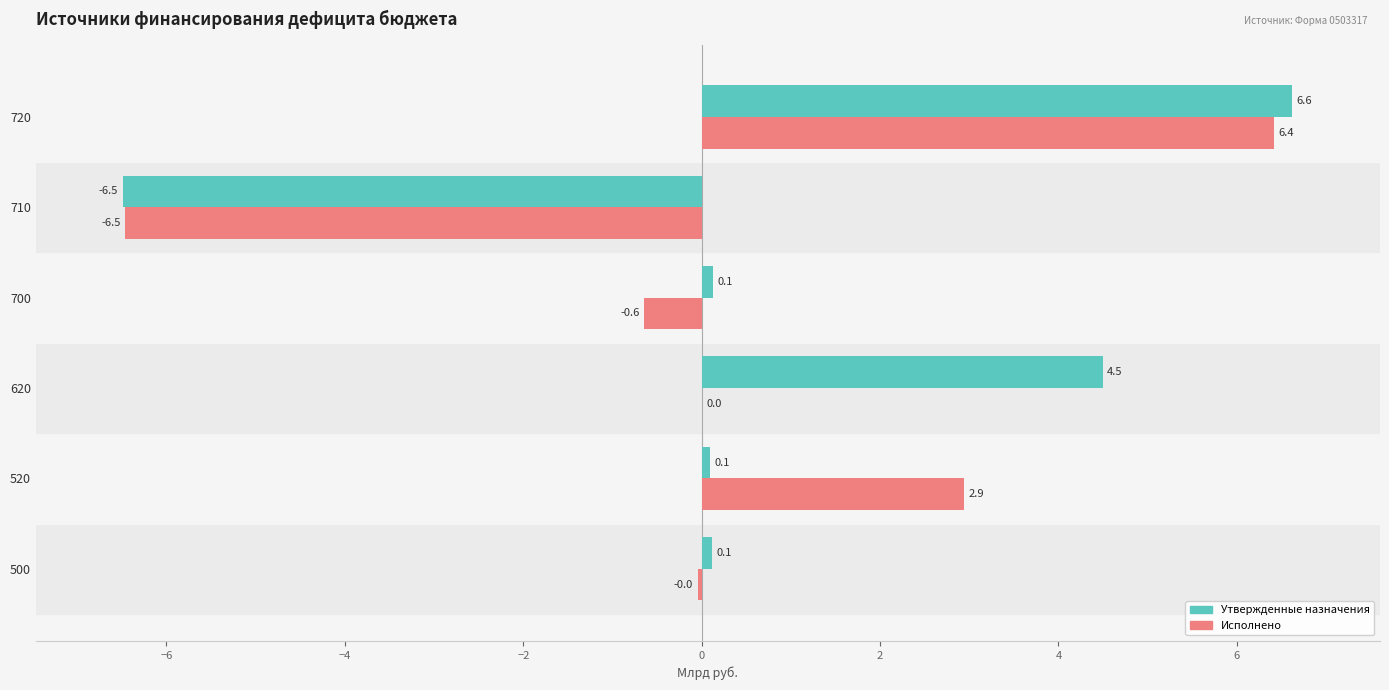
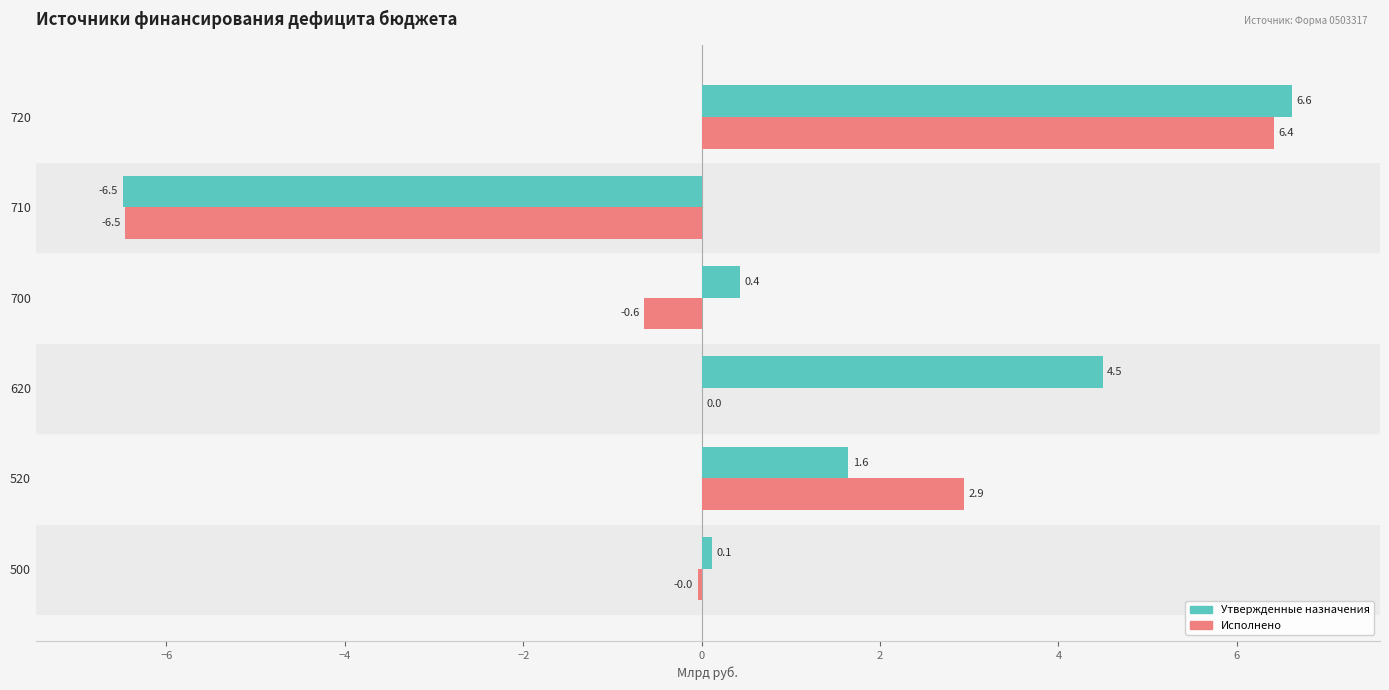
  {
    "Утвержденные назначения": {
      "720": 6.6,
      "710": -6.5,
-     "700": 0.1,
+     "700": 0.4,
      "620": 4.5,
-     "520": 0.1,
+     "520": 1.6,
      "500": 0.1
    },
    "Исполнено": {
      "720": 6.4,
      "710": -6.5,
      "700": -0.6,
      "620": 0.0,
      "520": 2.9,
      "500": -0.0
    }
  }
